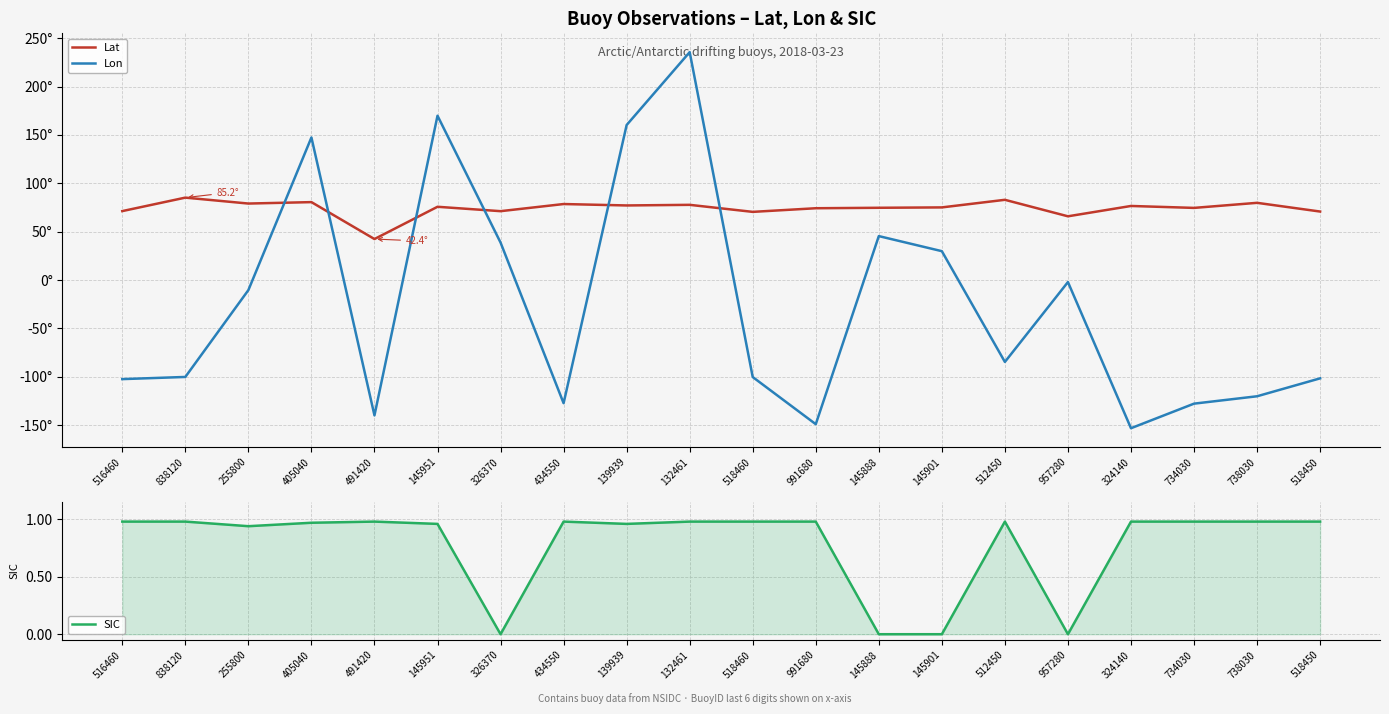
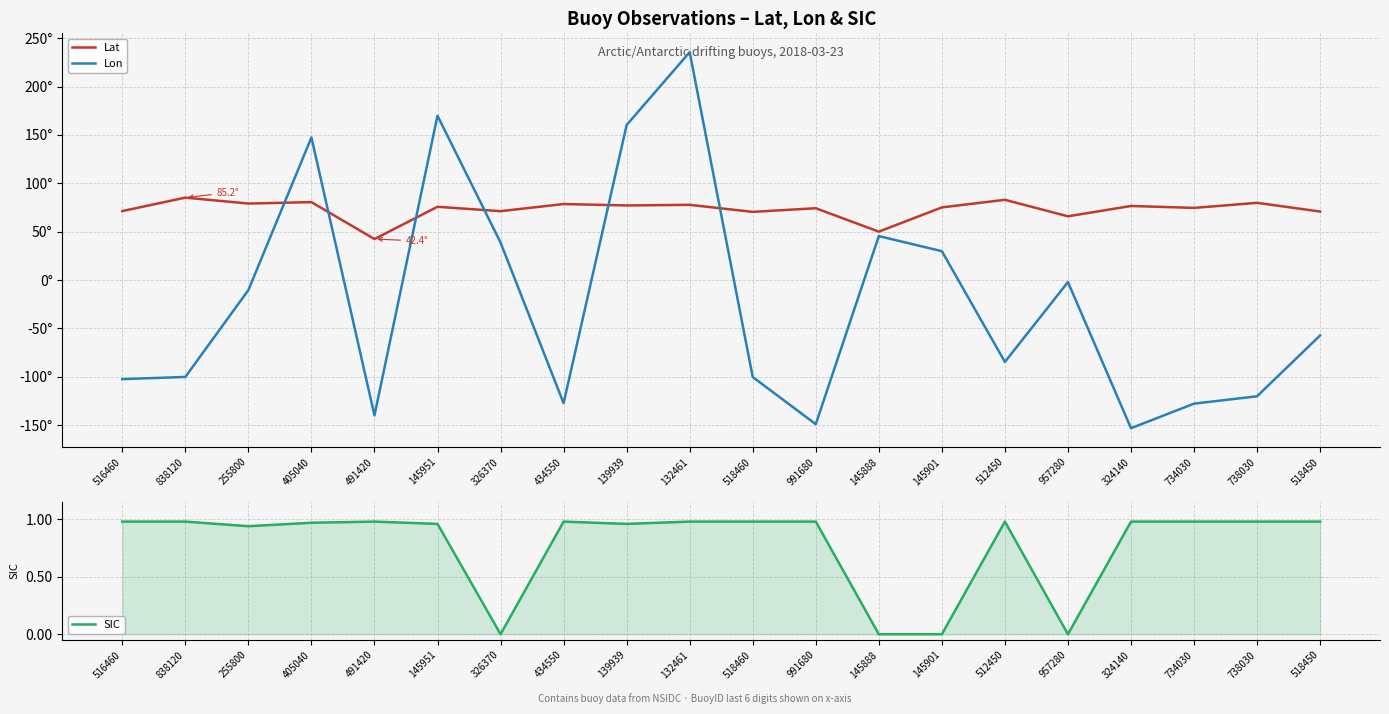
  {
    "Buoy Observations – Lat, Lon & SIC": {
      "Lat": {
        "516460": "70°",
        "255800": "80°",
        "405040": "80°",
        "145951": "80°",
        "326370": "70°",
        "434550": "80°",
        "139939": "80°",
        "132461": "80°",
        "518460": "70°",
        "991680": "70°",
-       "145888": "70°",
+       "145888": "50°",
        "145901": "80°",
        "512450": "80°",
        "957280": "70°",
        "324140": "80°",
        "734030": "70°",
        "738030": "80°",
        "518450": "70°"
      },
      "Lon": {
        "516460": "-100°",
        "838120": "-100°",
        "255800": "-10°",
        "405040": "150°",
        "491420": "-140°",
        "145951": "170°",
        "326370": "40°",
        "434550": "-130°",
        "139939": "160°",
        "518460": "-100°",
        "991680": "-150°",
        "145888": "50°",
        "145901": "30°",
        "512450": "-80°",
        "957280": "0°",
        "324140": "-150°",
        "734030": "-130°",
        "738030": "-120°",
-       "518450": "-100°"
+       "518450": "-60°"
      }
    }
  }
